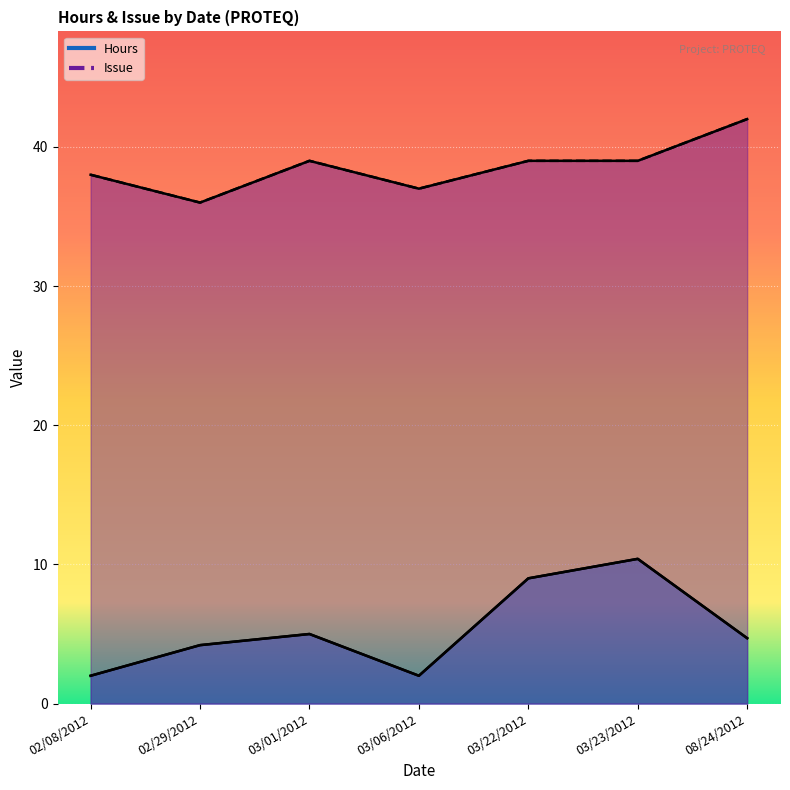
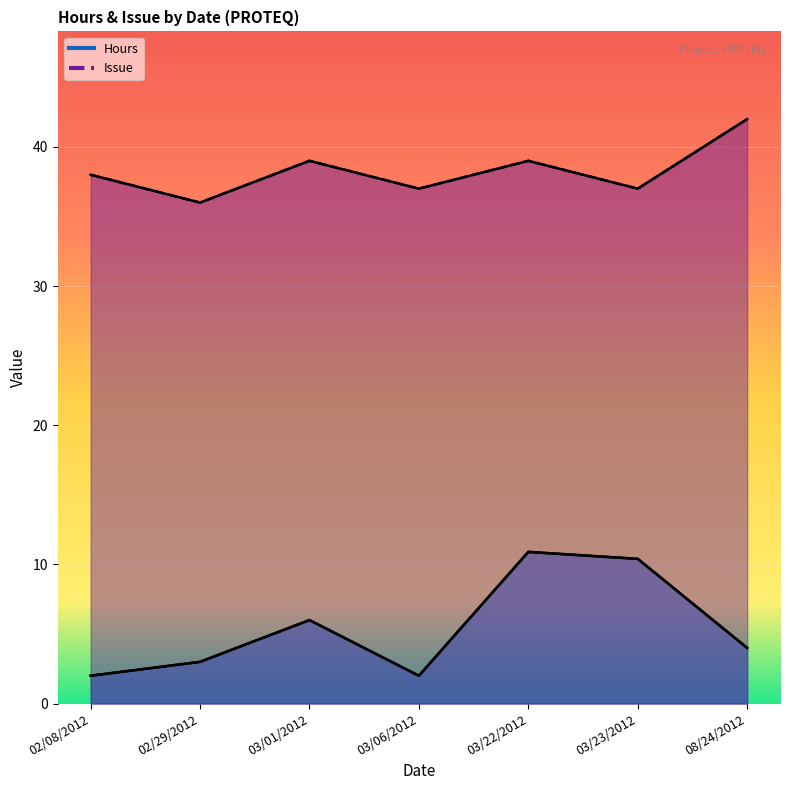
  {
    "Hours": {
      "02/08/2012": 2.0,
-     "02/29/2012": 4.2,
-     "03/01/2012": 5,
+     "02/29/2012": 3.0,
+     "03/01/2012": 6,
      "03/06/2012": 2.0,
-     "03/22/2012": 9.0,
+     "03/22/2012": 10.9,
      "03/23/2012": 10.4,
-     "08/24/2012": 4.7
+     "08/24/2012": 4.0
    },
    "Issue": {
      "02/08/2012": 38,
      "02/29/2012": 36,
      "03/01/2012": 39,
      "03/06/2012": 37,
      "03/22/2012": 39,
-     "03/23/2012": 39,
+     "03/23/2012": 37,
      "08/24/2012": 42
    }
  }
